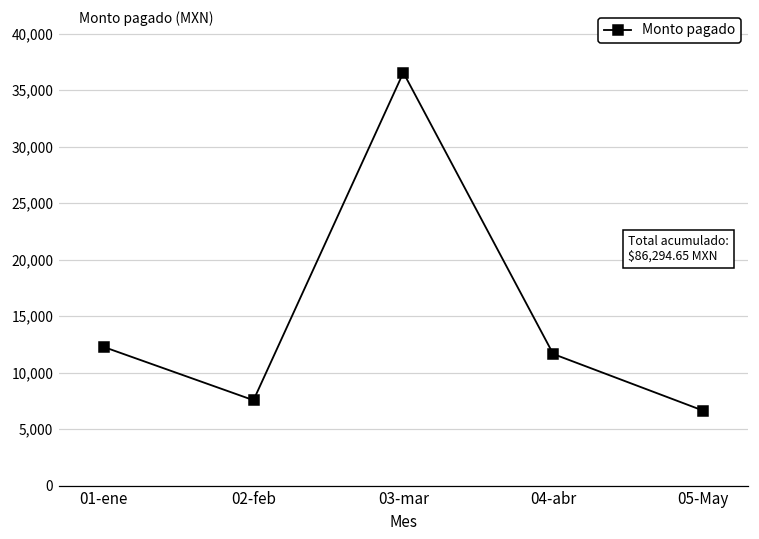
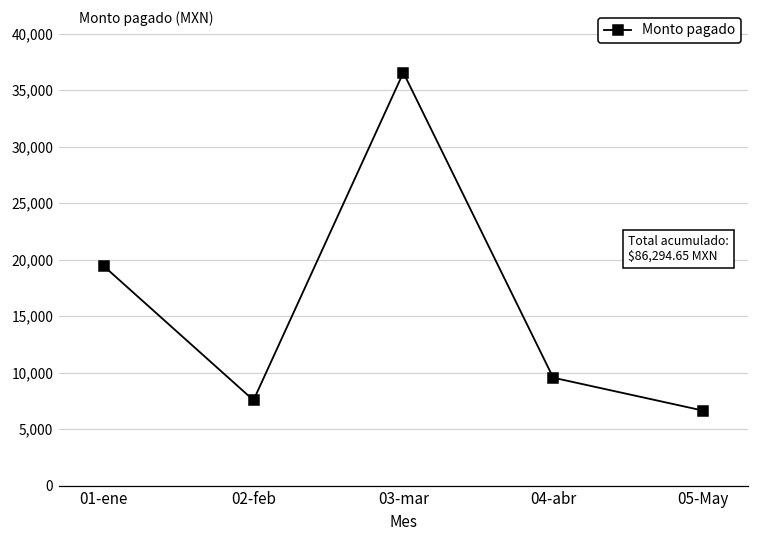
  {
-   "01-ene": "12,300",
+   "01-ene": "19,400",
    "02-feb": "7,600",
    "03-mar": "36,600",
-   "04-abr": "11,700",
+   "04-abr": "9,600",
    "05-May": "6,600"
  }
